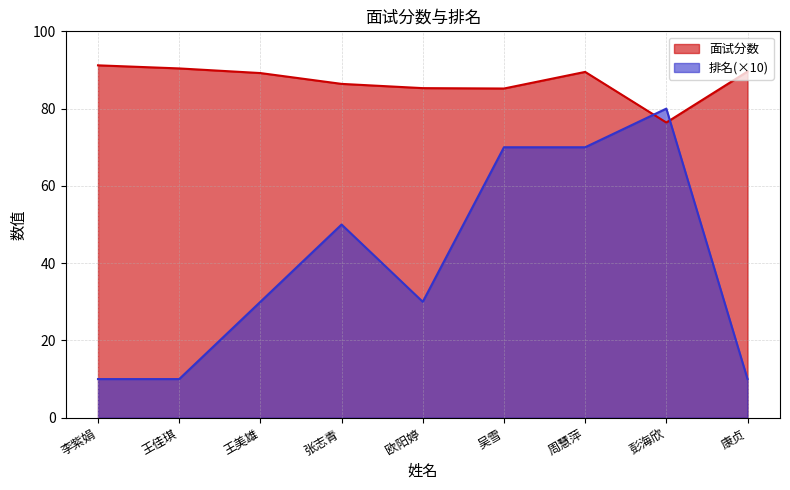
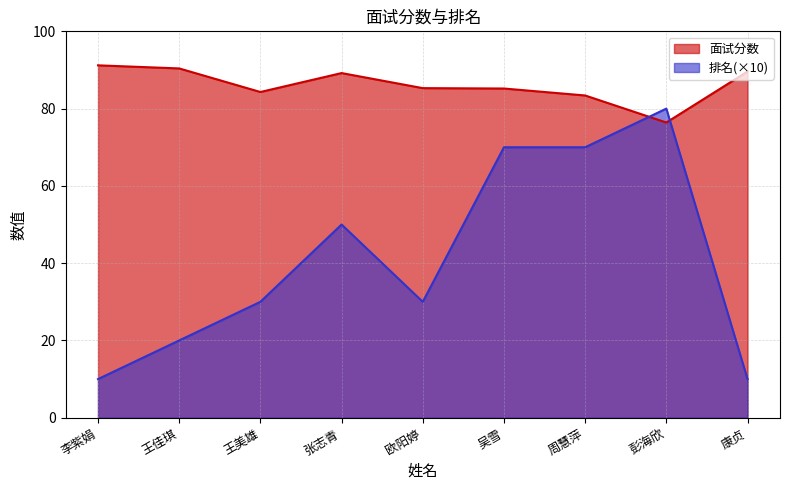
  {
    "面试分数": {
      "李紫娟": 91,
      "王佳琪": 90,
-     "王美雄": 89,
-     "张志青": 86,
+     "王美雄": 84,
+     "张志青": 89,
      "欧阳婷": 85,
      "吴雪": 85,
-     "周慧萍": 90,
+     "周慧萍": 83,
      "彭海欣": 76
    },
    "排名(×10)": {
      "李紫娟": 10,
-     "王佳琪": 10,
+     "王佳琪": 20,
      "王美雄": 30,
      "张志青": 50,
      "欧阳婷": 30,
      "吴雪": 70,
      "周慧萍": 70,
      "彭海欣": 80,
      "康贞": 10
    }
  }
